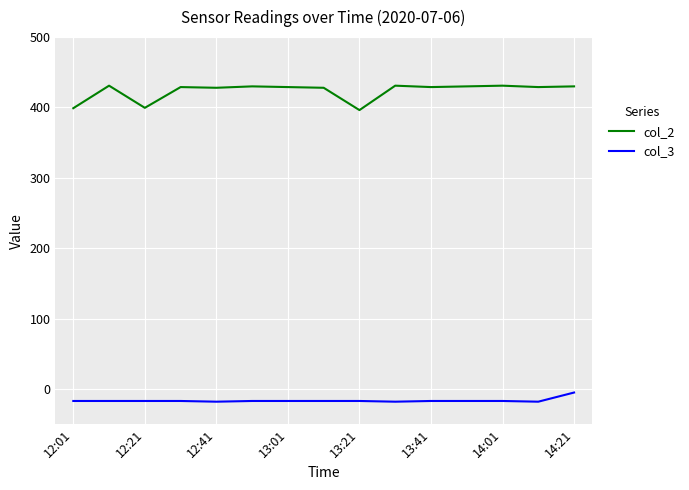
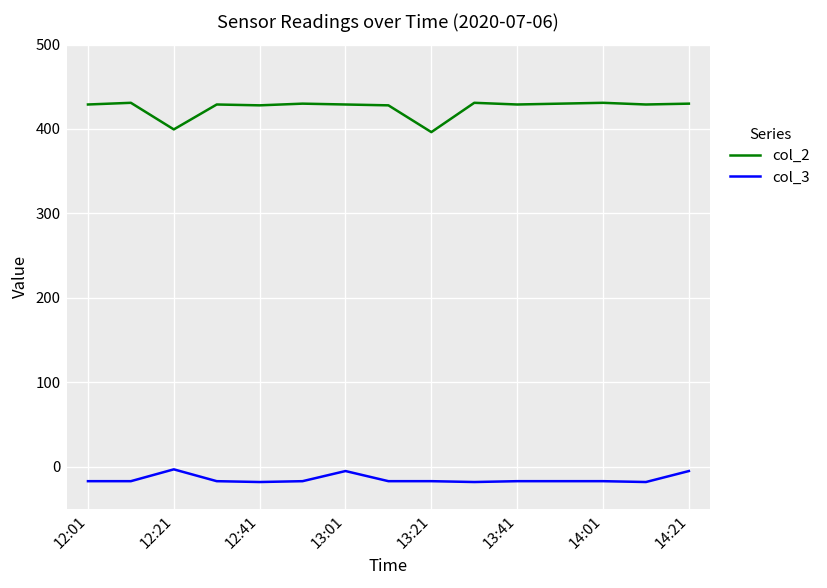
  {
    "col_2": {
-     "12:01": 400,
+     "12:01": 430,
      "12:21": 400,
      "12:41": 430,
      "13:01": 430,
      "13:21": 400,
      "13:41": 430,
      "14:01": 430,
      "14:21": 430
    },
    "col_3": {
      "12:01": -20,
-     "12:21": -20,
+     "12:21": 0,
      "12:41": -20,
-     "13:01": -20,
+     "13:01": -10,
      "13:21": -20,
      "13:41": -20,
      "14:01": -20,
      "14:21": -10
    }
  }
